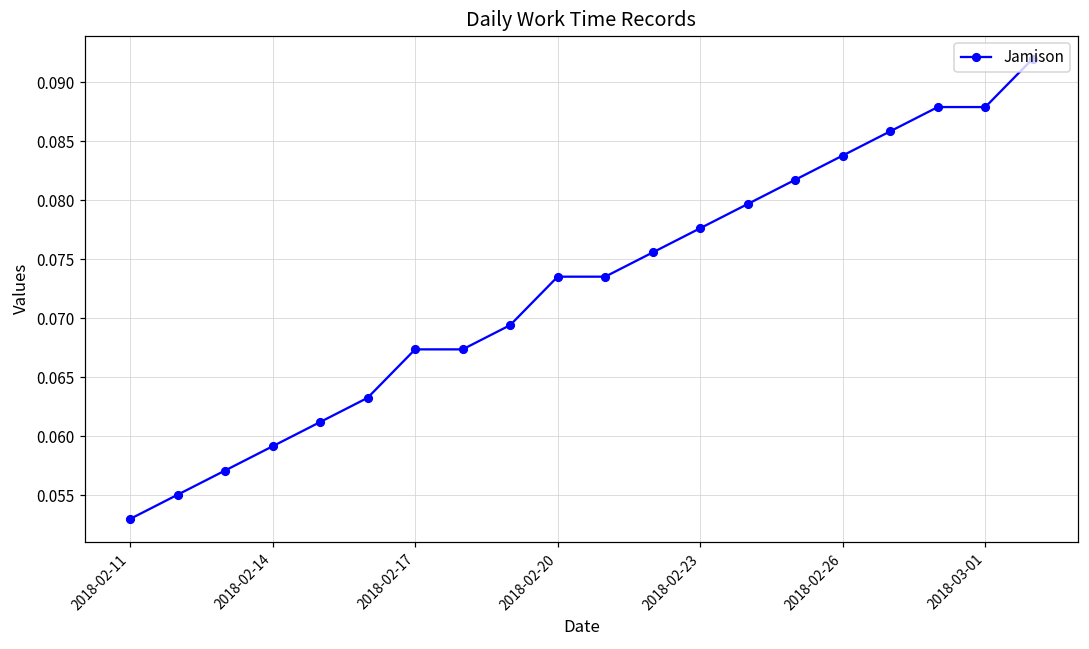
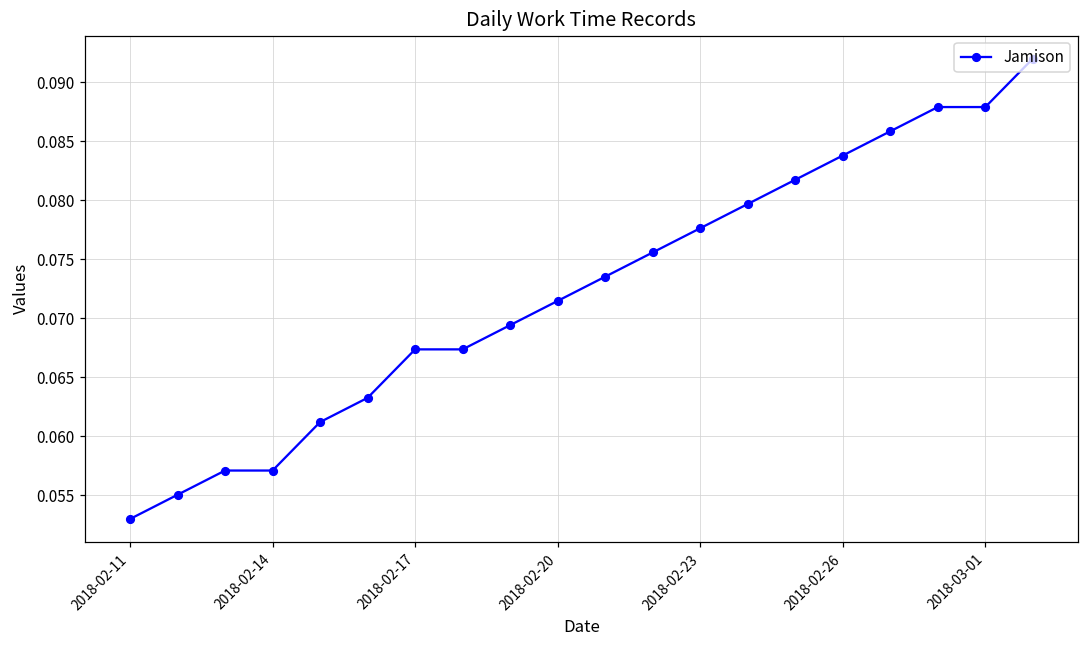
  {
    "2018-02-11": 0.0530,
-   "2018-02-14": 0.0592,
+   "2018-02-14": 0.0571,
    "2018-02-17": 0.0674,
-   "2018-02-20": 0.0735,
+   "2018-02-20": 0.0715,
    "2018-02-23": 0.0776,
    "2018-02-26": 0.0838,
    "2018-03-01": 0.0879
  }
